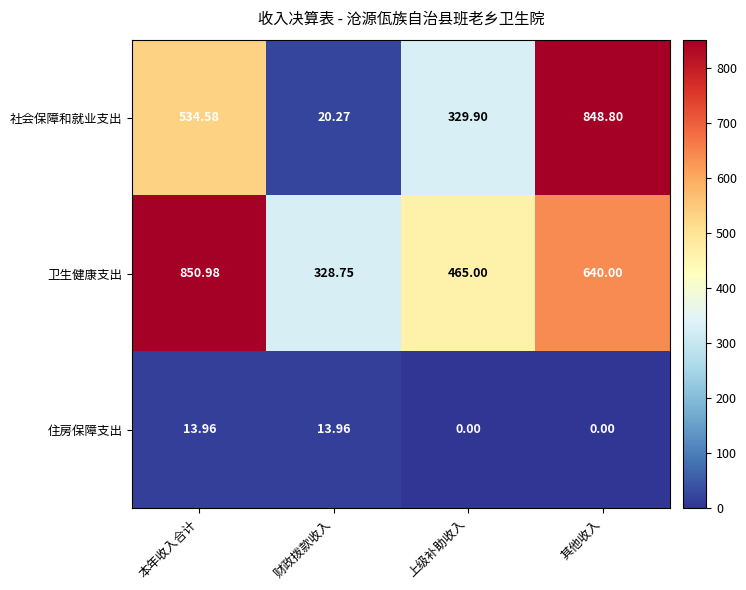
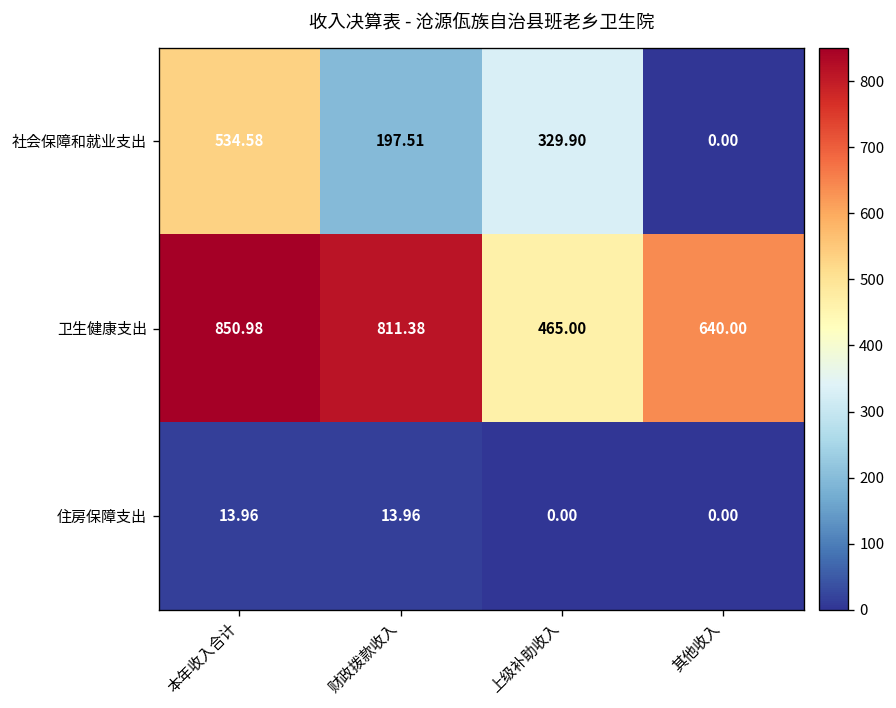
  {
    "社会保障和就业支出": {
      "本年收入合计": 534.58,
-     "财政拨款收入": 20.27,
+     "财政拨款收入": 197.51,
      "上级补助收入": 329.90,
-     "其他收入": 848.80
+     "其他收入": 0.00
    },
    "卫生健康支出": {
      "本年收入合计": 850.98,
-     "财政拨款收入": 328.75,
+     "财政拨款收入": 811.38,
      "上级补助收入": 465.00,
      "其他收入": 640.00
    },
    "住房保障支出": {
      "本年收入合计": 13.96,
      "财政拨款收入": 13.96,
      "上级补助收入": 0.00,
      "其他收入": 0.00
    }
  }
